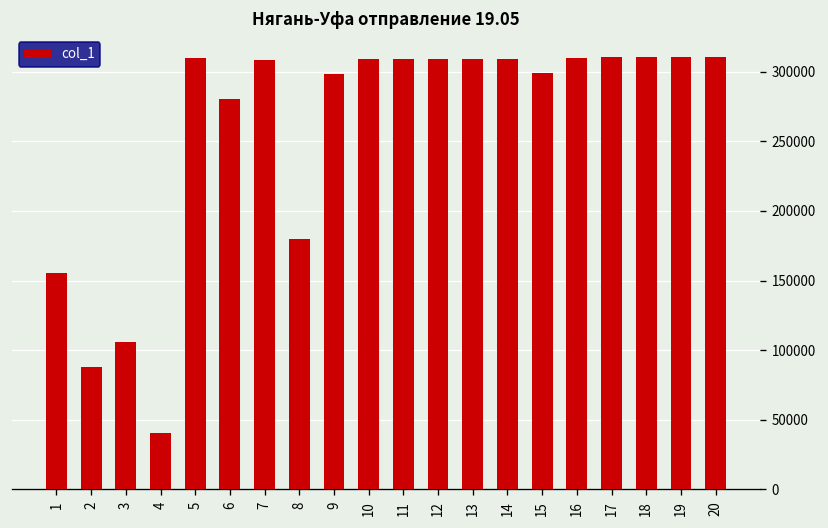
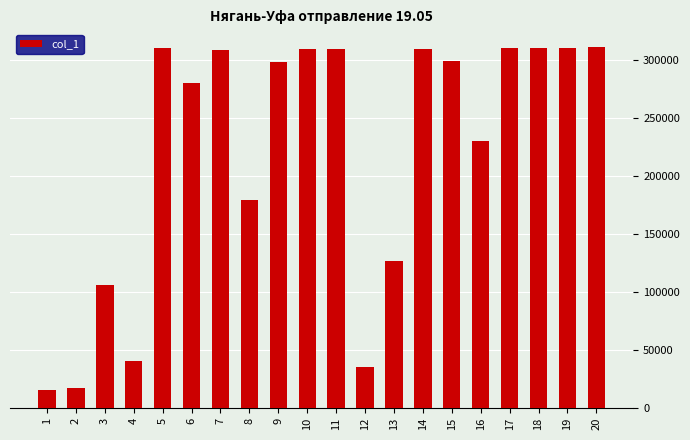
  {
-   "1": 156000,
-   "2": 88000,
+   "1": 15000,
+   "2": 17000,
    "3": 106000,
    "4": 41000,
    "5": 310000,
    "6": 280000,
    "7": 309000,
    "8": 180000,
    "9": 298000,
    "10": 309000,
    "11": 309000,
-   "12": 309000,
-   "13": 309000,
+   "12": 35000,
+   "13": 127000,
    "14": 309000,
    "15": 299000,
-   "16": 310000,
+   "16": 230000,
    "17": 310000,
    "18": 310000,
    "19": 310000,
    "20": 311000
  }
